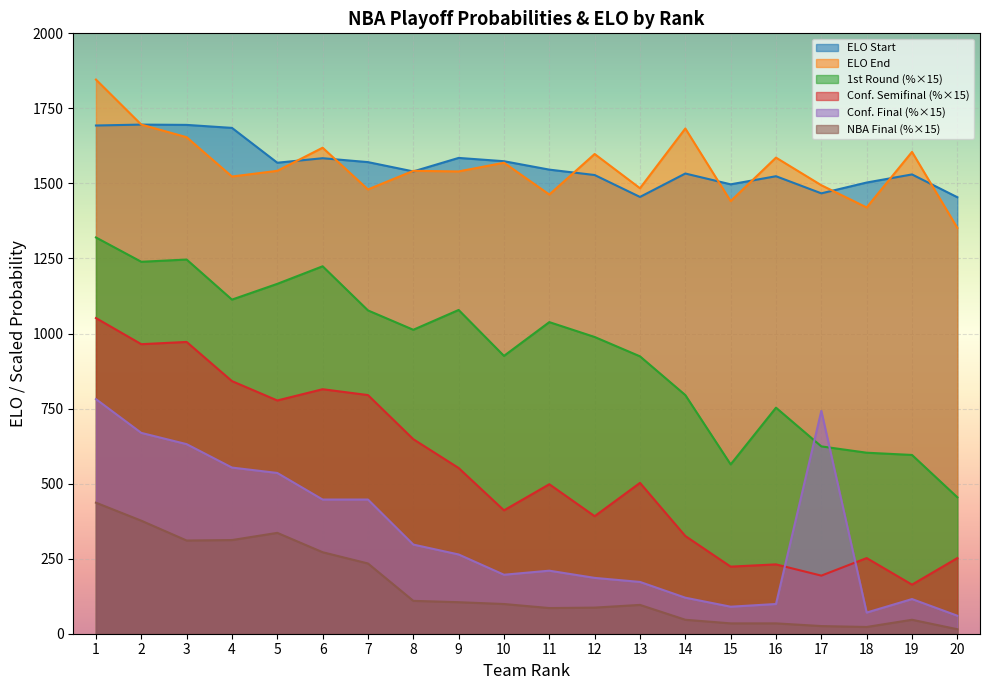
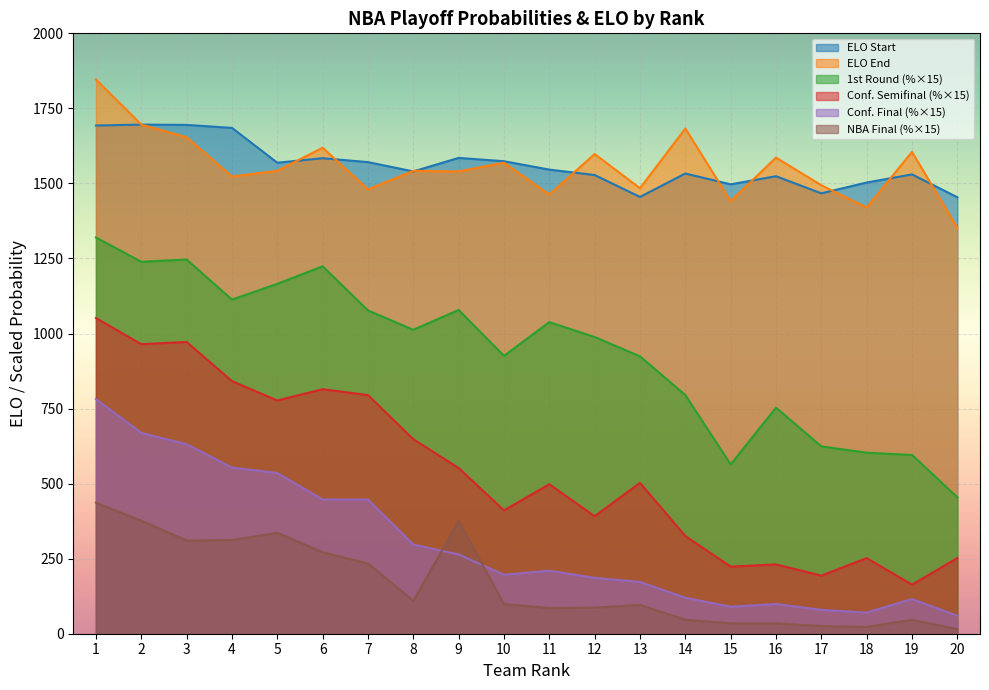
  {
    "ELO Start": {
      "1": 1690,
      "3": 1700,
      "4": 1690,
      "5": 1570,
      "6": 1580,
      "7": 1570,
      "9": 1590,
      "11": 1550,
      "12": 1530,
      "13": 1460,
      "14": 1530,
      "15": 1500,
      "16": 1520,
      "17": 1470,
      "18": 1500,
      "19": 1530,
      "20": 1450
    },
    "ELO End": {
      "1": 1850,
      "3": 1650,
      "4": 1520,
      "5": 1540,
      "6": 1620,
      "7": 1480,
      "9": 1540,
      "11": 1460,
      "12": 1600,
      "13": 1480,
      "14": 1680,
      "15": 1440,
      "16": 1590,
      "17": 1490,
      "18": 1420,
      "19": 1610,
      "20": 1350
    },
    "1st Round (%×15)": {
      "1": 1320,
      "2": 1240,
      "3": 1250,
      "4": 1110,
      "5": 1170,
      "6": 1220,
      "7": 1080,
      "8": 1010,
      "9": 1080,
      "10": 930,
      "11": 1040,
      "12": 990,
      "13": 920,
      "14": 800,
      "15": 560,
      "16": 750,
      "17": 620,
      "18": 600,
      "19": 600,
      "20": 450
    },
    "Conf. Semifinal (%×15)": {
      "1": 1050,
      "2": 960,
      "3": 970,
      "4": 840,
      "5": 780,
      "6": 810,
      "7": 800,
      "8": 650,
      "9": 550,
      "10": 410,
      "11": 500,
      "12": 390,
      "13": 500,
      "14": 330,
      "15": 220,
      "16": 230,
      "17": 190,
      "18": 250,
      "19": 160,
      "20": 250
    },
    "Conf. Final (%×15)": {
      "1": 780,
      "2": 670,
      "3": 630,
      "4": 550,
      "5": 540,
      "6": 450,
      "7": 450,
      "8": 300,
      "9": 260,
      "10": 200,
      "11": 210,
      "12": 190,
      "13": 170,
      "14": 120,
      "15": 90,
      "16": 100,
-     "17": 740,
+     "17": 80,
      "18": 70,
      "19": 120,
      "20": 60
    },
    "NBA Final (%×15)": {
      "1": 440,
      "2": 380,
      "3": 310,
      "4": 310,
      "5": 340,
      "6": 270,
      "7": 230,
      "8": 110,
-     "9": 110,
+     "9": 380,
      "10": 100,
      "11": 90,
      "12": 90,
      "13": 100,
      "14": 50,
      "15": 30,
      "16": 30,
      "17": 30,
      "18": 20,
      "19": 50,
      "20": 20
    }
  }
